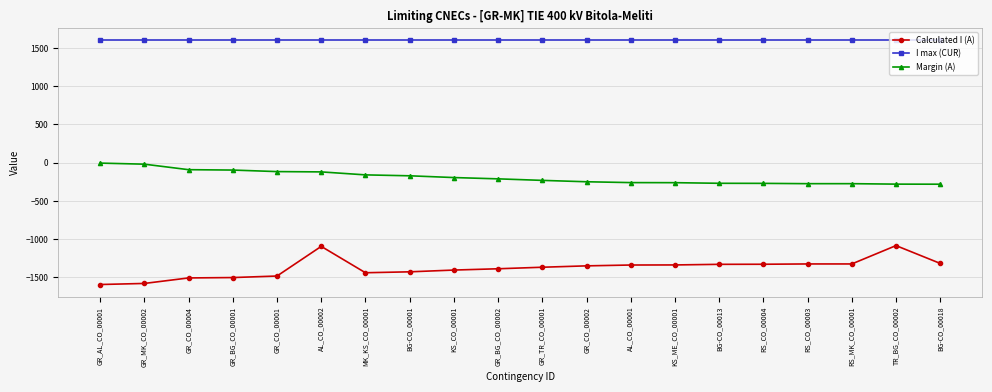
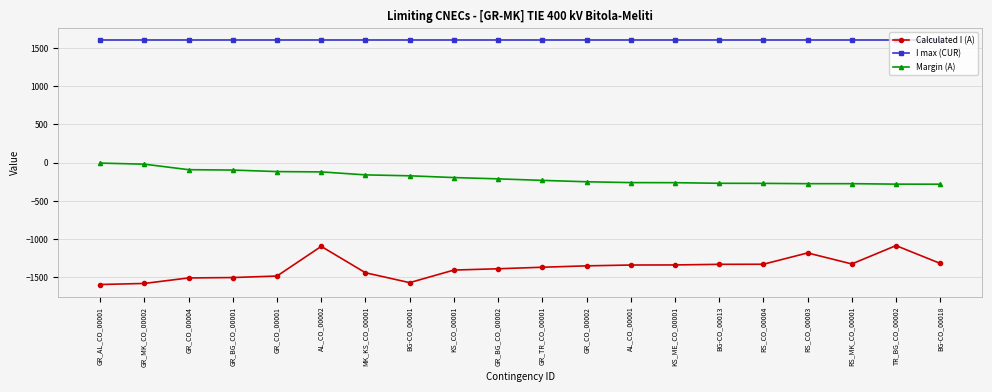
  {
    "Calculated I (A)": {
      "GR_AL_CO_00001": -1600,
      "GR_MK_CO_00002": -1600,
      "GR_CO_00004": -1500,
      "GR_BG_CO_00001": -1500,
      "GR_CO_00001": -1500,
      "AL_CO_00002": -1100,
      "MK_KS_CO_00001": -1400,
-     "BG-CO_00001": -1400,
+     "BG-CO_00001": -1600,
      "KS_CO_00001": -1400,
      "GR_BG_CO_00002": -1400,
      "GR_TR_CO_00001": -1400,
      "GR_CO_00002": -1400,
      "AL_CO_00001": -1300,
      "KS_ME_CO_00001": -1300,
      "BG-CO_00013": -1300,
      "RS_CO_00004": -1300,
-     "RS_CO_00003": -1300,
+     "RS_CO_00003": -1200,
      "RS_MK_CO_00001": -1300,
      "TR_BG_CO_00002": -1100,
      "BG-CO_00018": -1300
    },
    "I max (CUR)": {
      "GR_AL_CO_00001": 1600,
      "GR_MK_CO_00002": 1600,
      "GR_CO_00004": 1600,
      "GR_BG_CO_00001": 1600,
      "GR_CO_00001": 1600,
      "AL_CO_00002": 1600,
      "MK_KS_CO_00001": 1600,
      "BG-CO_00001": 1600,
      "KS_CO_00001": 1600,
      "GR_BG_CO_00002": 1600,
      "GR_TR_CO_00001": 1600,
      "GR_CO_00002": 1600,
      "AL_CO_00001": 1600,
      "KS_ME_CO_00001": 1600,
      "BG-CO_00013": 1600,
      "RS_CO_00004": 1600,
      "RS_CO_00003": 1600,
      "RS_MK_CO_00001": 1600
    },
    "Margin (A)": {
      "GR_AL_CO_00001": 0,
      "GR_MK_CO_00002": 0,
      "GR_CO_00004": -100,
      "GR_BG_CO_00001": -100,
      "GR_CO_00001": -100,
      "AL_CO_00002": -100,
      "MK_KS_CO_00001": -200,
      "BG-CO_00001": -200,
      "KS_CO_00001": -200,
      "GR_BG_CO_00002": -200,
      "GR_TR_CO_00001": -200,
      "GR_CO_00002": -300,
      "AL_CO_00001": -300,
      "KS_ME_CO_00001": -300,
      "BG-CO_00013": -300,
      "RS_CO_00004": -300,
      "RS_CO_00003": -300,
      "RS_MK_CO_00001": -300,
      "TR_BG_CO_00002": -300,
      "BG-CO_00018": -300
    }
  }
